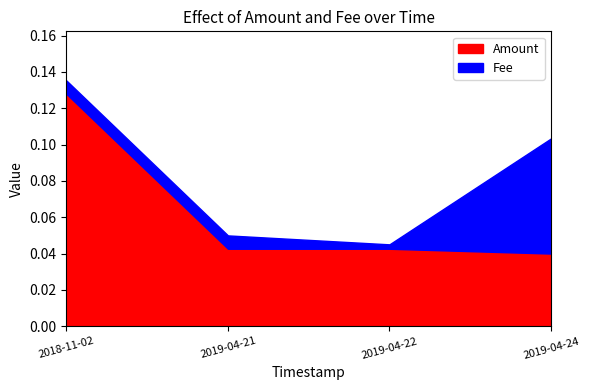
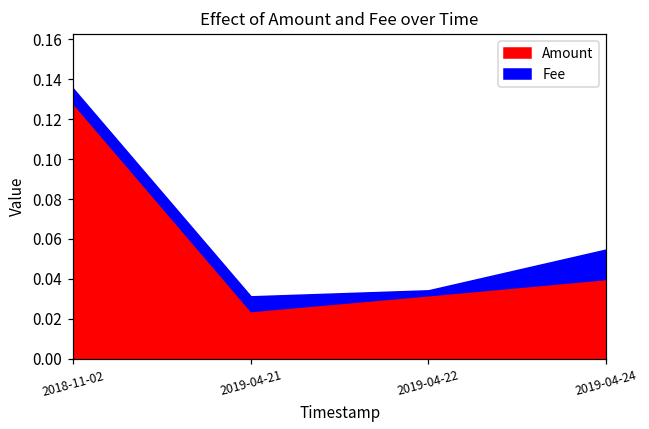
  {
    "Amount": {
-     "2019-04-21": 0.043,
-     "2019-04-22": 0.043
+     "2019-04-21": 0.024,
+     "2019-04-22": 0.032
    },
    "Fee": {
      "2018-11-02": 0.007,
      "2019-04-21": 0.007,
      "2019-04-22": 0.002,
-     "2019-04-24": 0.063
+     "2019-04-24": 0.015
    }
  }
